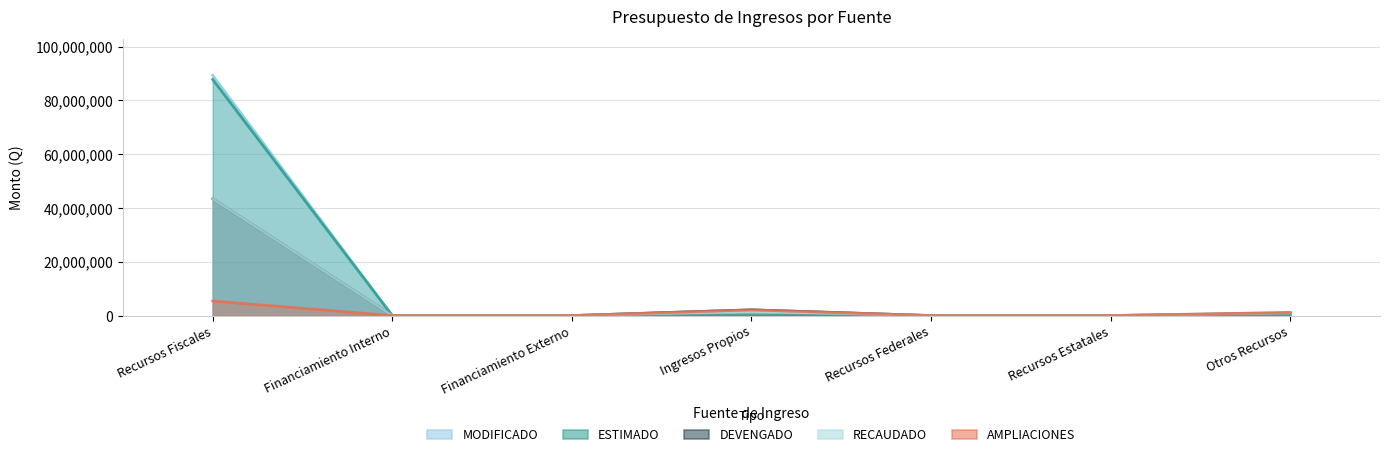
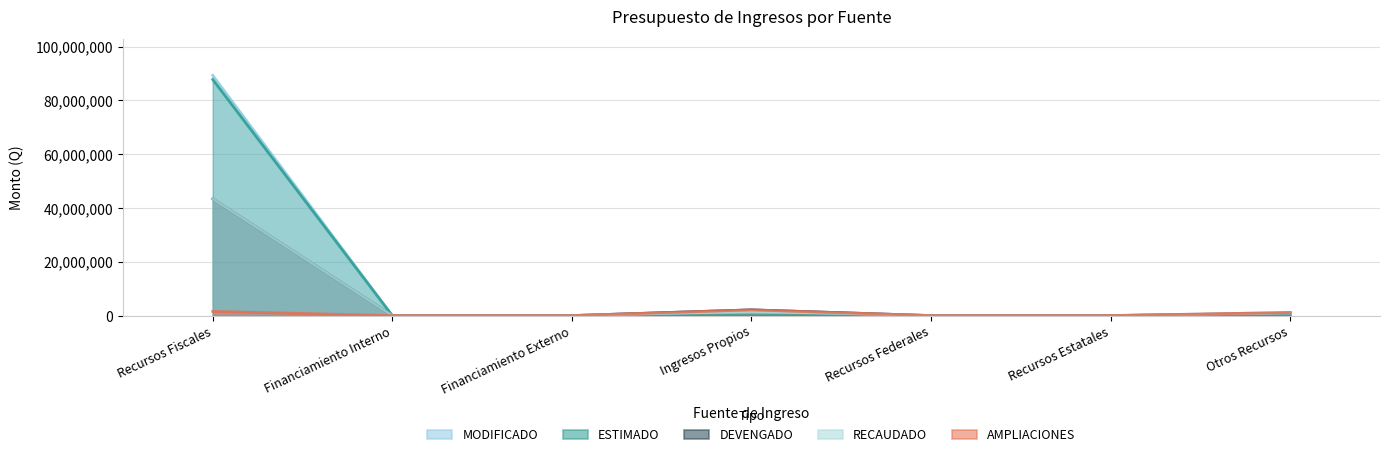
  {
    "AMPLIACIONES": {
-     "Recursos Fiscales": "5,000,000"
+     "Recursos Fiscales": "2,000,000"
    }
  }
